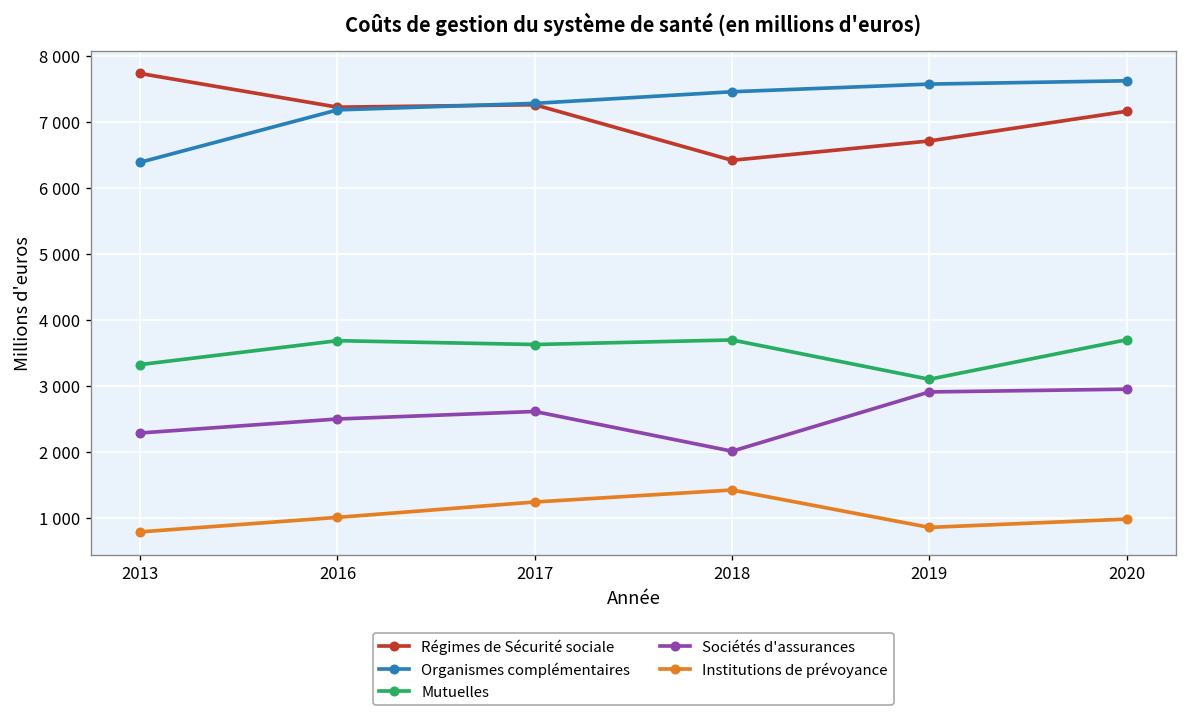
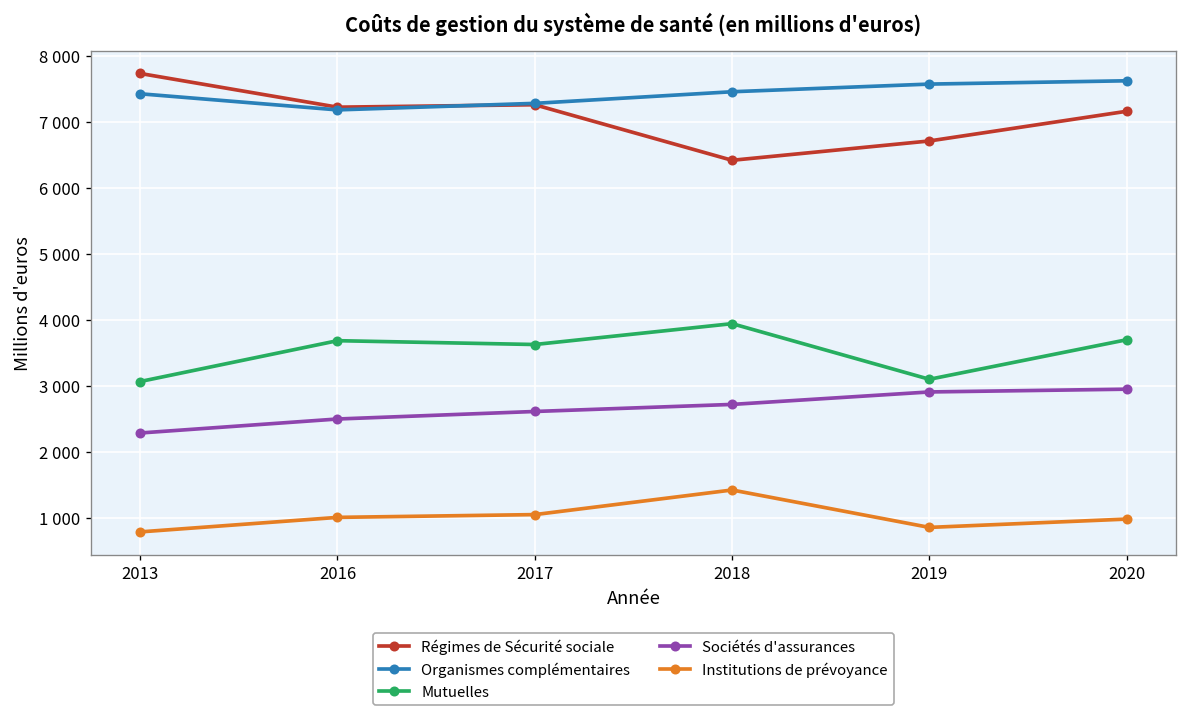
  {
    "Régimes de Sécurité sociale": {
      "2013": 7700,
      "2018": 6400,
      "2019": 6700,
      "2020": 7200
    },
    "Organismes complémentaires": {
-     "2013": 6400,
+     "2013": 7400,
      "2018": 7500,
      "2019": 7600,
      "2020": 7600
    },
    "Mutuelles": {
-     "2013": 3300,
+     "2013": 3100,
      "2016": 3700,
      "2017": 3600,
-     "2018": 3700,
+     "2018": 3900,
      "2019": 3100,
      "2020": 3700
    },
    "Sociétés d'assurances": {
      "2013": 2300,
      "2016": 2500,
      "2017": 2600,
-     "2018": 2000,
+     "2018": 2700,
      "2019": 2900,
      "2020": 2900
    },
    "Institutions de prévoyance": {
      "2013": 800,
      "2016": 1000,
-     "2017": 1200,
+     "2017": 1000,
      "2018": 1400,
      "2019": 900,
      "2020": 1000
    }
  }
